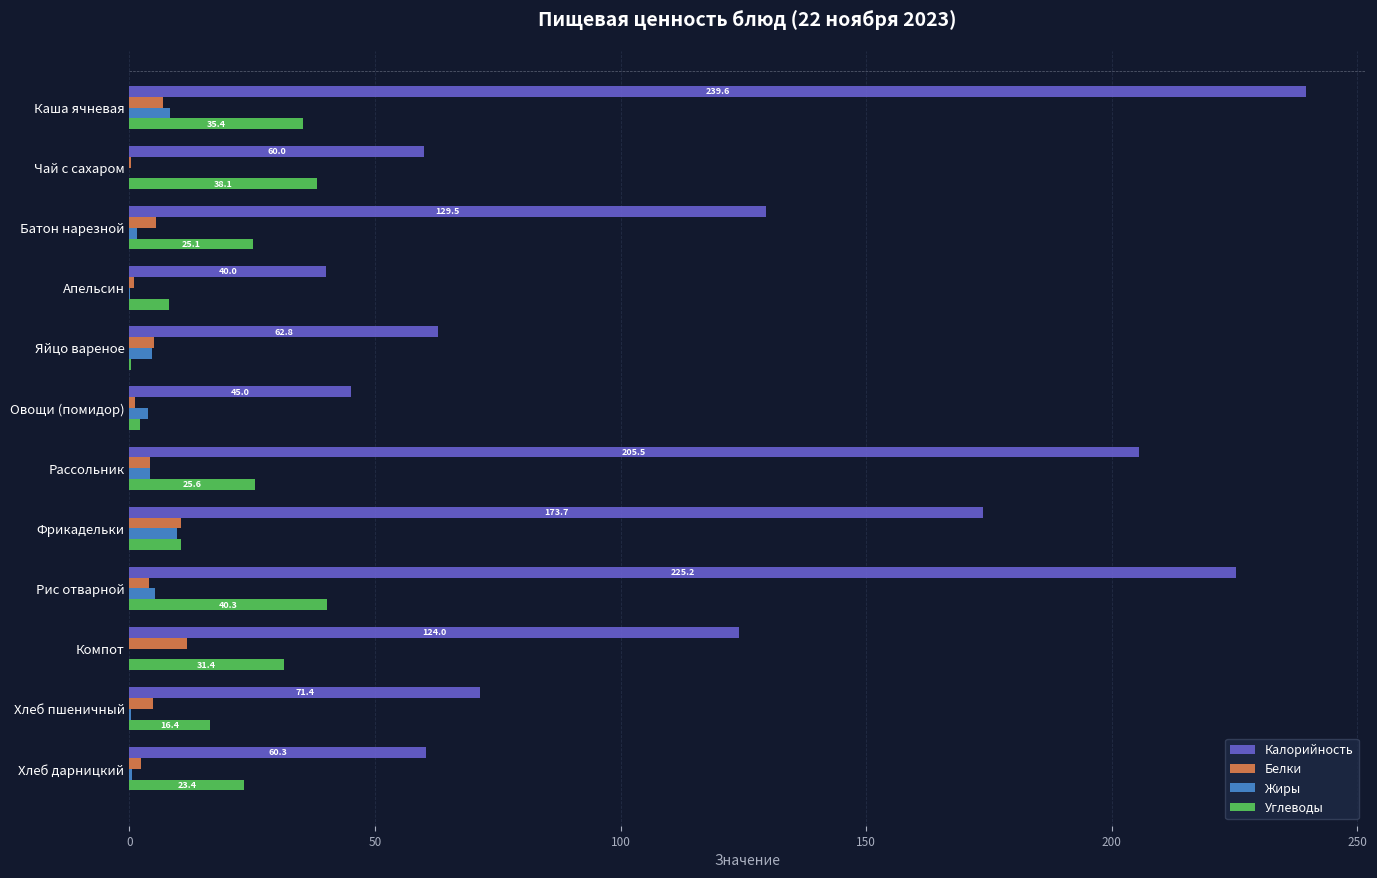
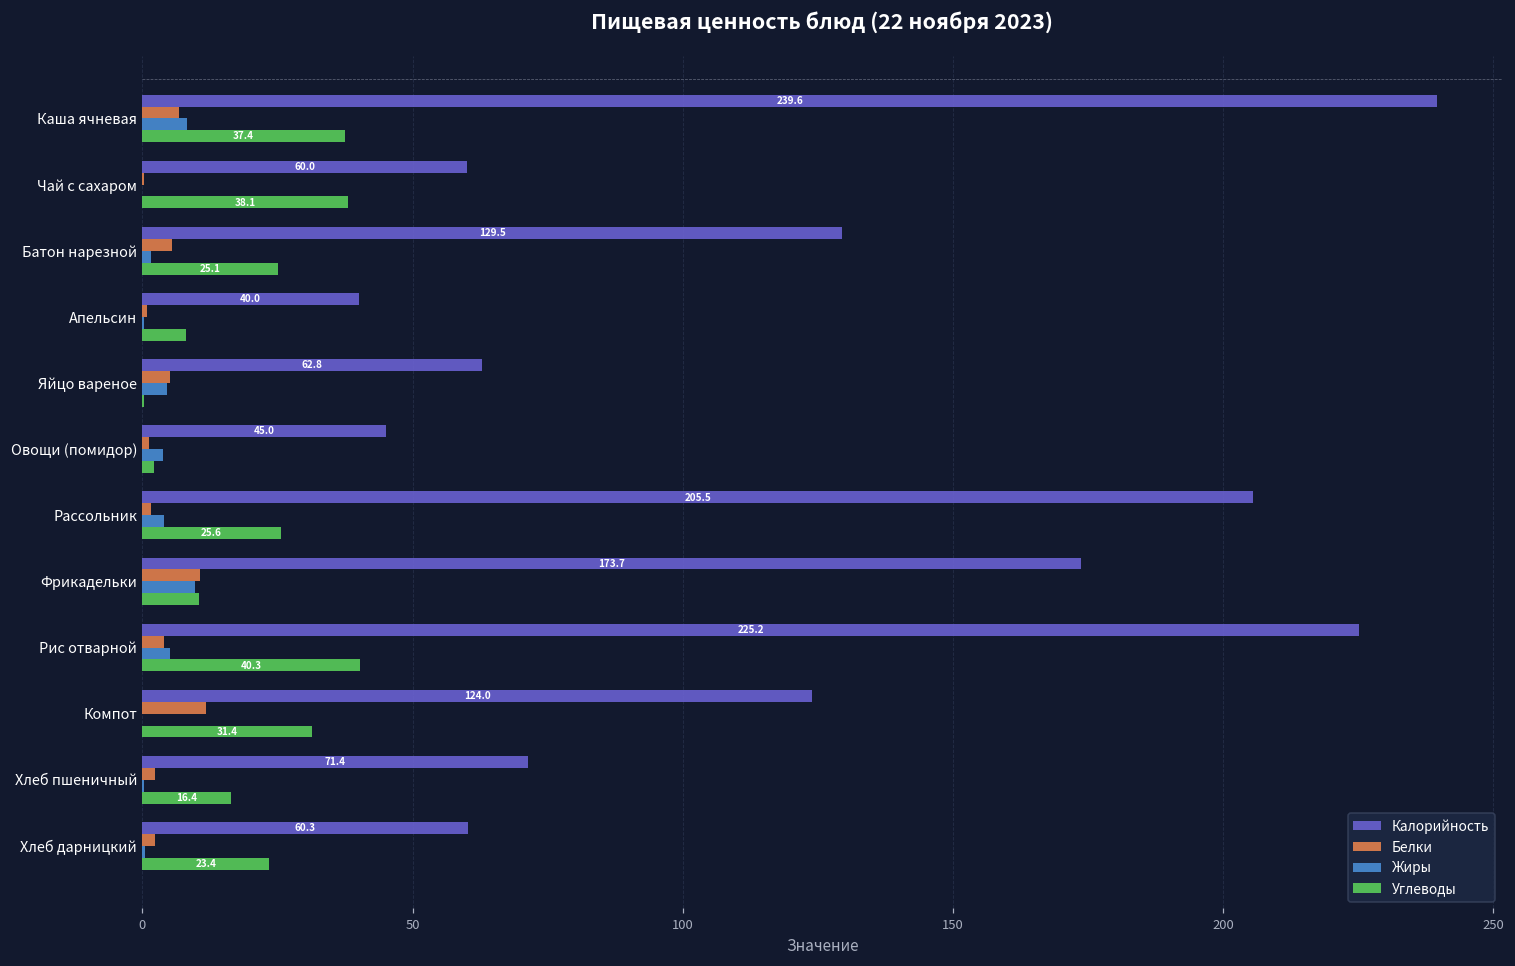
  {
    "Белки": {
      "Каша ячневая": 7,
      "Батон нарезной": 5,
      "Апельсин": 1,
      "Яйцо вареное": 5,
      "Овощи (помидор)": 1,
-     "Рассольник": 4,
+     "Рассольник": 2,
      "Фрикадельки": 11,
      "Рис отварной": 4,
      "Компот": 12,
-     "Хлеб пшеничный": 5,
+     "Хлеб пшеничный": 2,
      "Хлеб дарницкий": 2
    },
    "Углеводы": {
-     "Каша ячневая": 35.4,
+     "Каша ячневая": 37.4,
      "Чай с сахаром": 38.1,
      "Батон нарезной": 25.1,
      "Рассольник": 25.6,
      "Рис отварной": 40.3,
      "Компот": 31.4,
      "Хлеб пшеничный": 16.4,
      "Хлеб дарницкий": 23.4
    }
  }
